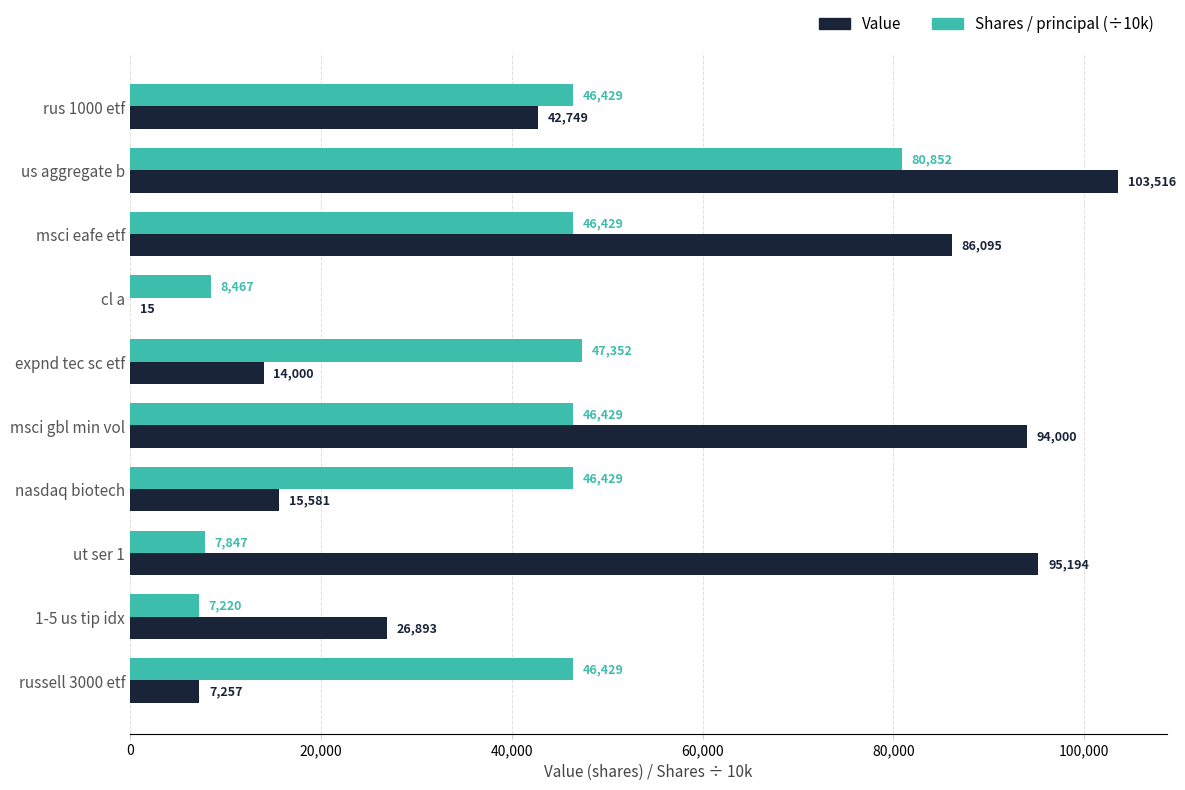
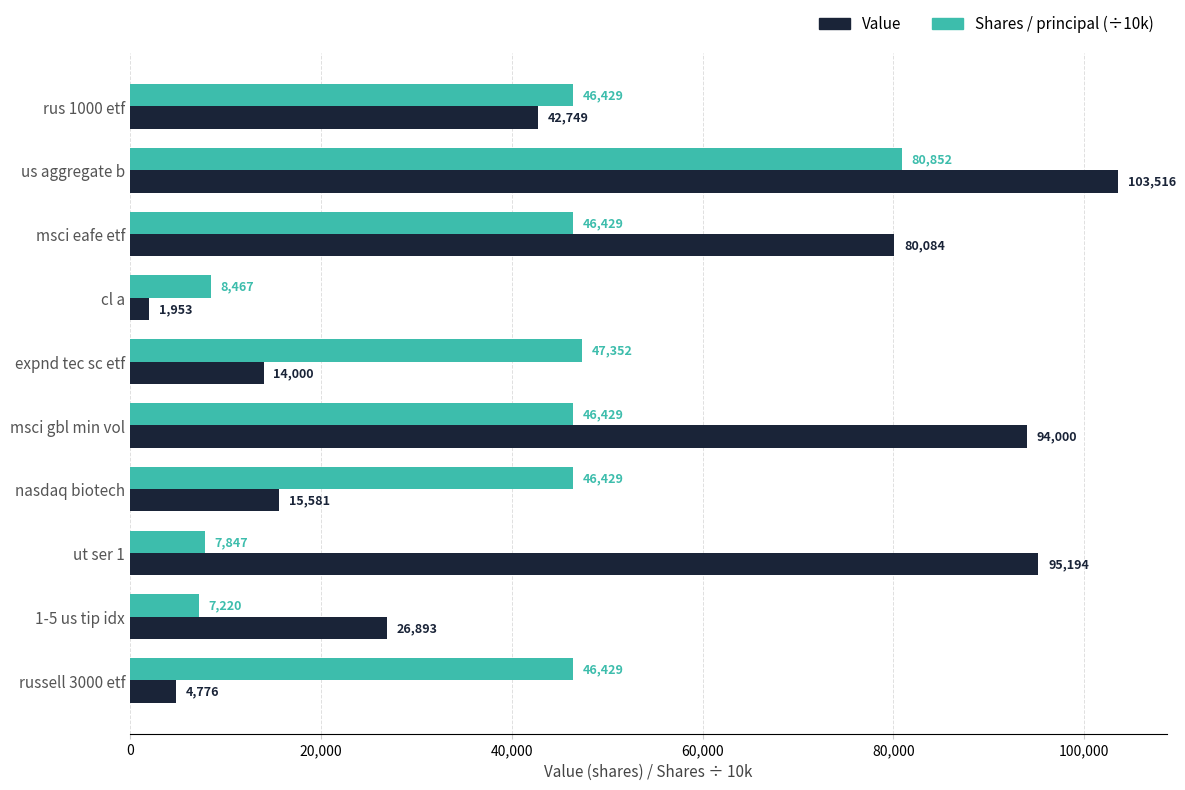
  {
    "Value": {
      "rus 1000 etf": "42,749",
      "us aggregate b": "103,516",
-     "msci eafe etf": "86,095",
-     "cl a": "15",
+     "msci eafe etf": "80,084",
+     "cl a": "1,953",
      "expnd tec sc etf": "14,000",
      "msci gbl min vol": "94,000",
      "nasdaq biotech": "15,581",
      "ut ser 1": "95,194",
      "1-5 us tip idx": "26,893",
-     "russell 3000 etf": "7,257"
+     "russell 3000 etf": "4,776"
    },
    "Shares / principal (÷10k)": {
      "rus 1000 etf": "46,429",
      "us aggregate b": "80,852",
      "msci eafe etf": "46,429",
      "cl a": "8,467",
      "expnd tec sc etf": "47,352",
      "msci gbl min vol": "46,429",
      "nasdaq biotech": "46,429",
      "ut ser 1": "7,847",
      "1-5 us tip idx": "7,220",
      "russell 3000 etf": "46,429"
    }
  }
